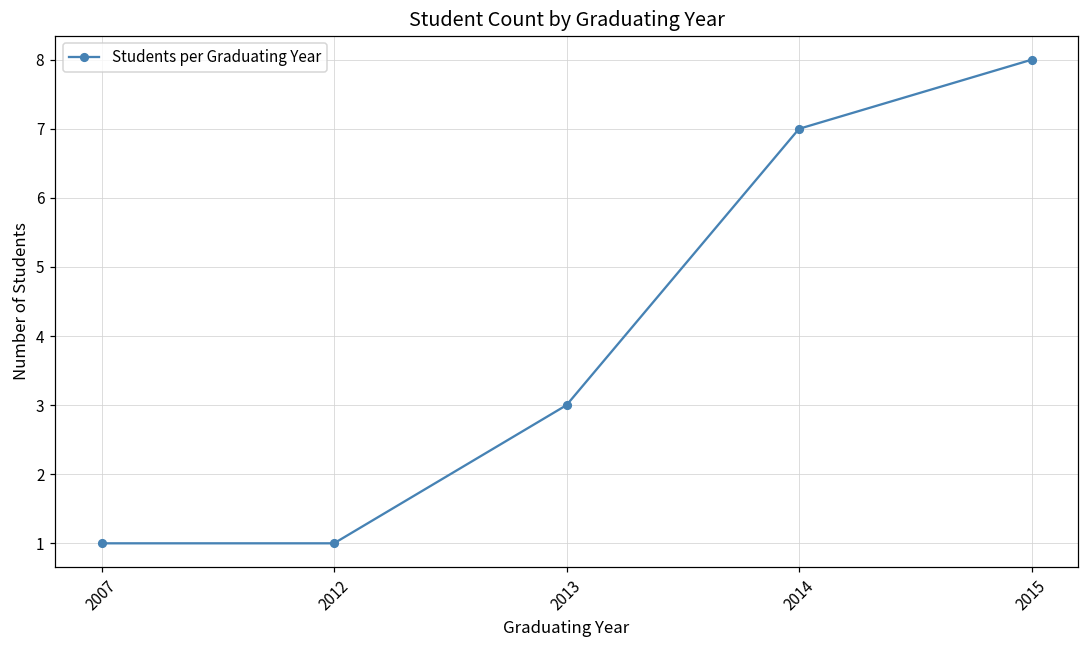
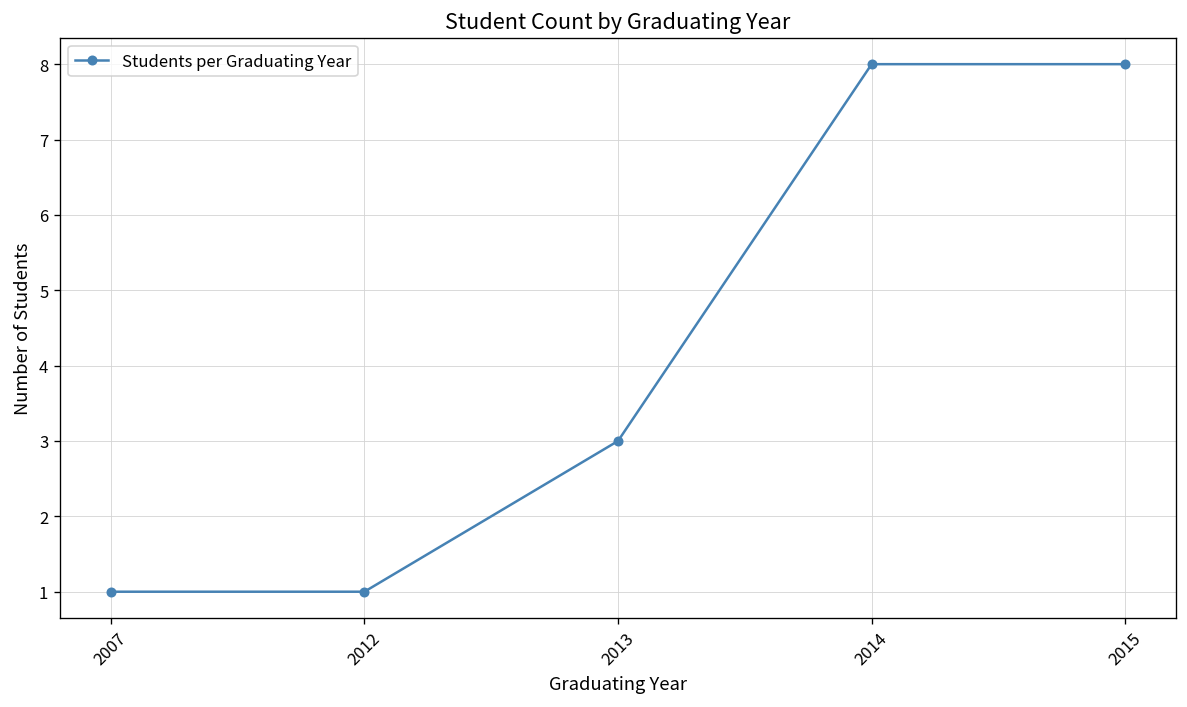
  {
    "2007": 1,
    "2012": 1,
    "2013": 3,
-   "2014": 7,
+   "2014": 8,
    "2015": 8
  }
